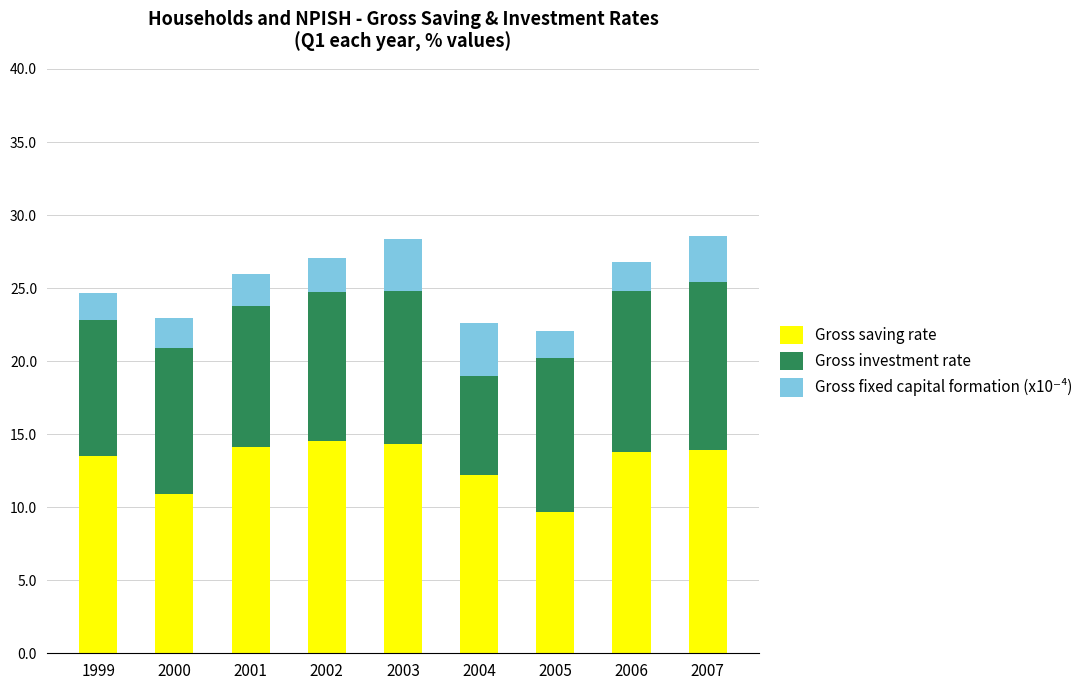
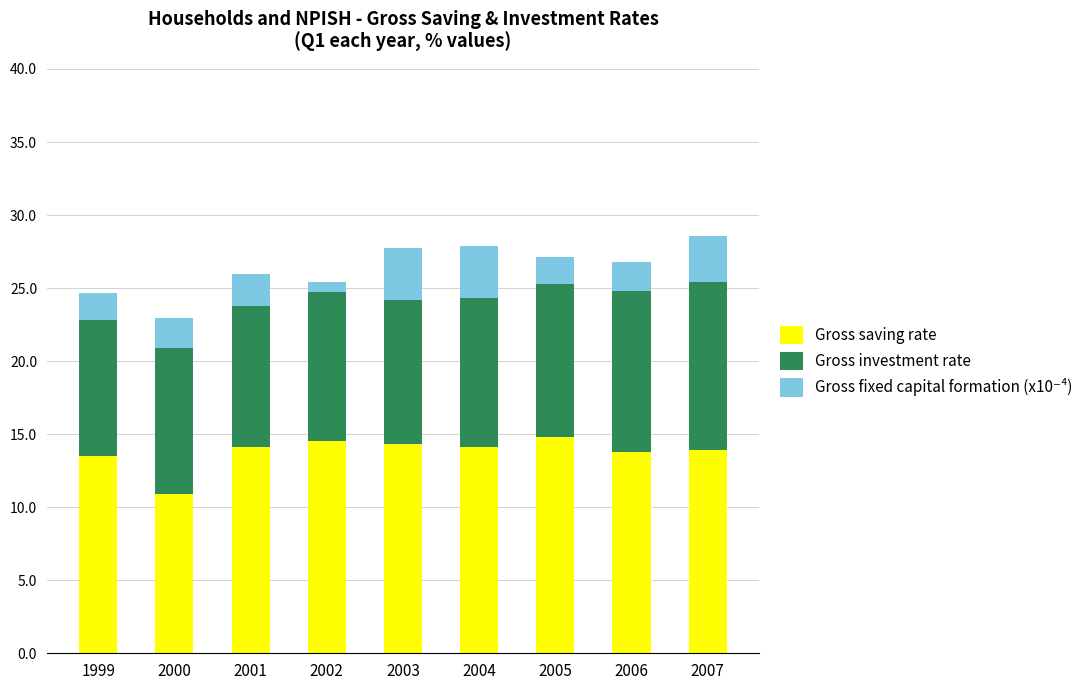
  {
    "Gross saving rate": {
      "1999": 13.5,
      "2000": 10.9,
      "2001": 14.1,
      "2002": 14.5,
      "2003": 14.3,
-     "2004": 12.2,
-     "2005": 9.7,
+     "2004": 14.1,
+     "2005": 14.8,
      "2006": 13.8,
      "2007": 13.9
    },
    "Gross investment rate": {
      "1999": 9.3,
      "2000": 10.0,
      "2001": 9.7,
      "2002": 10.2,
-     "2003": 10.5,
-     "2004": 6.8,
+     "2003": 9.9,
+     "2004": 10.2,
      "2005": 10.5,
      "2006": 11.0,
      "2007": 11.5
    },
    "Gross fixed capital formation (x10⁻⁴)": {
      "1999": 1.9,
      "2000": 2.1,
      "2001": 2.2,
-     "2002": 2.4,
+     "2002": 0.7,
      "2003": 3.6,
      "2004": 3.6,
      "2005": 1.8,
      "2006": 2.0,
      "2007": 3.2
    }
  }
